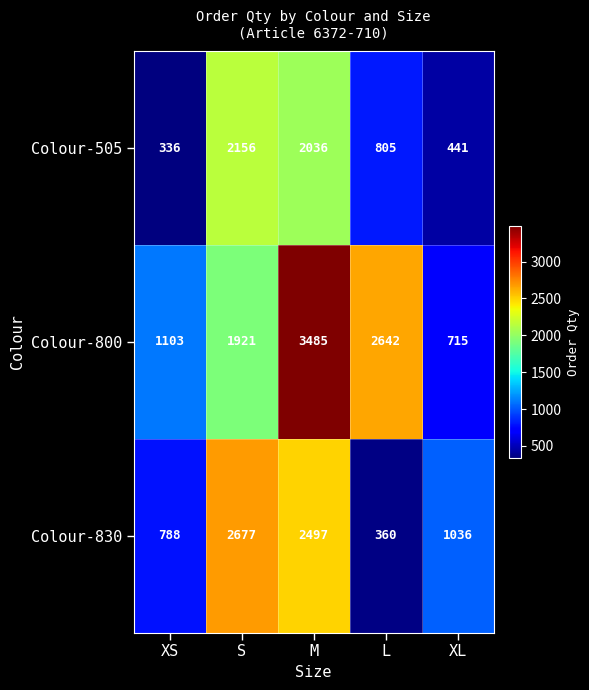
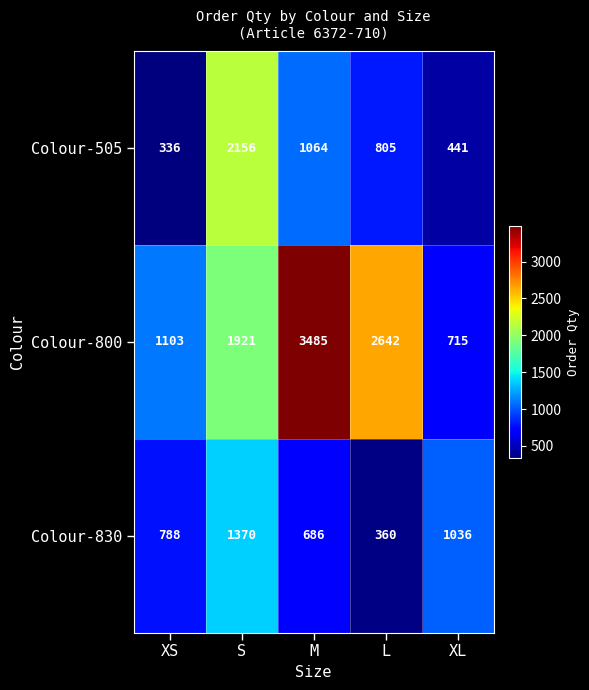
  {
    "Colour-505": {
      "XS": 336,
      "S": 2156,
-     "M": 2036,
+     "M": 1064,
      "L": 805,
      "XL": 441
    },
    "Colour-800": {
      "XS": 1103,
      "S": 1921,
      "M": 3485,
      "L": 2642,
      "XL": 715
    },
    "Colour-830": {
      "XS": 788,
-     "S": 2677,
-     "M": 2497,
+     "S": 1370,
+     "M": 686,
      "L": 360,
      "XL": 1036
    }
  }
